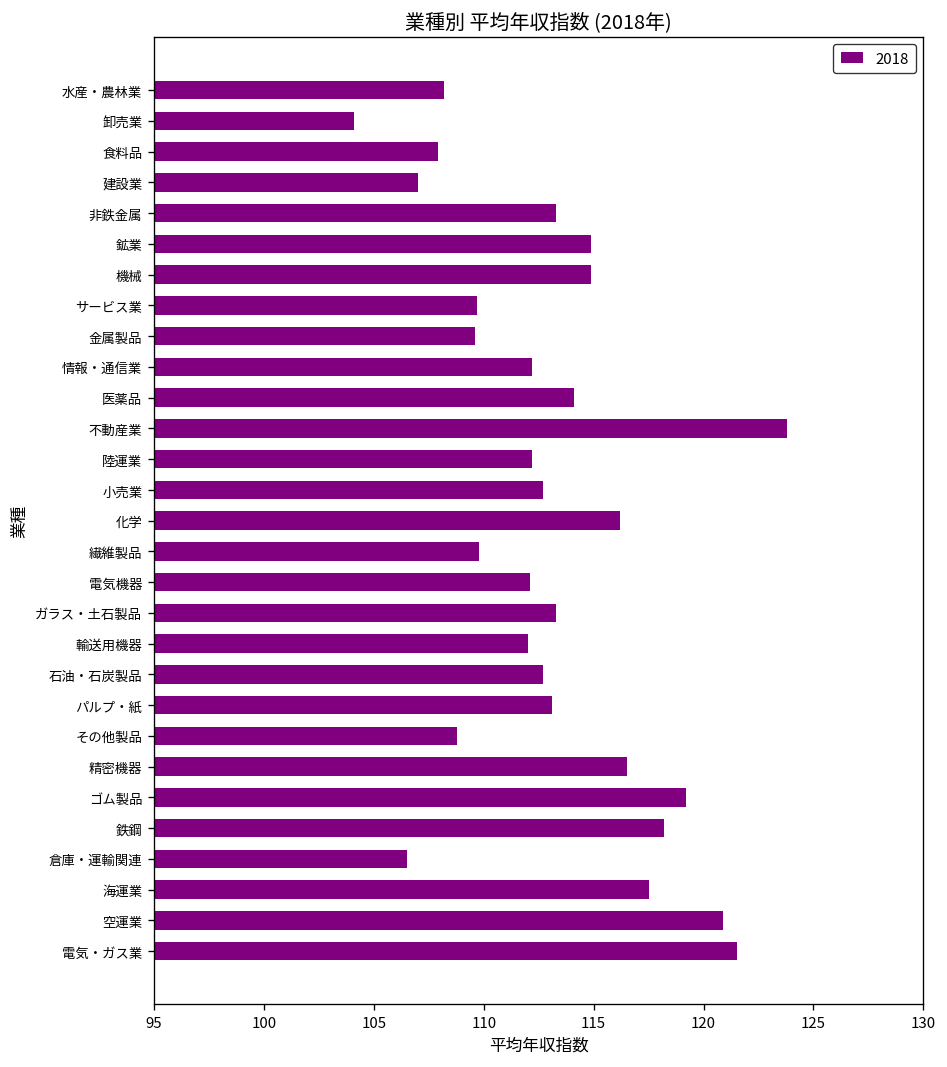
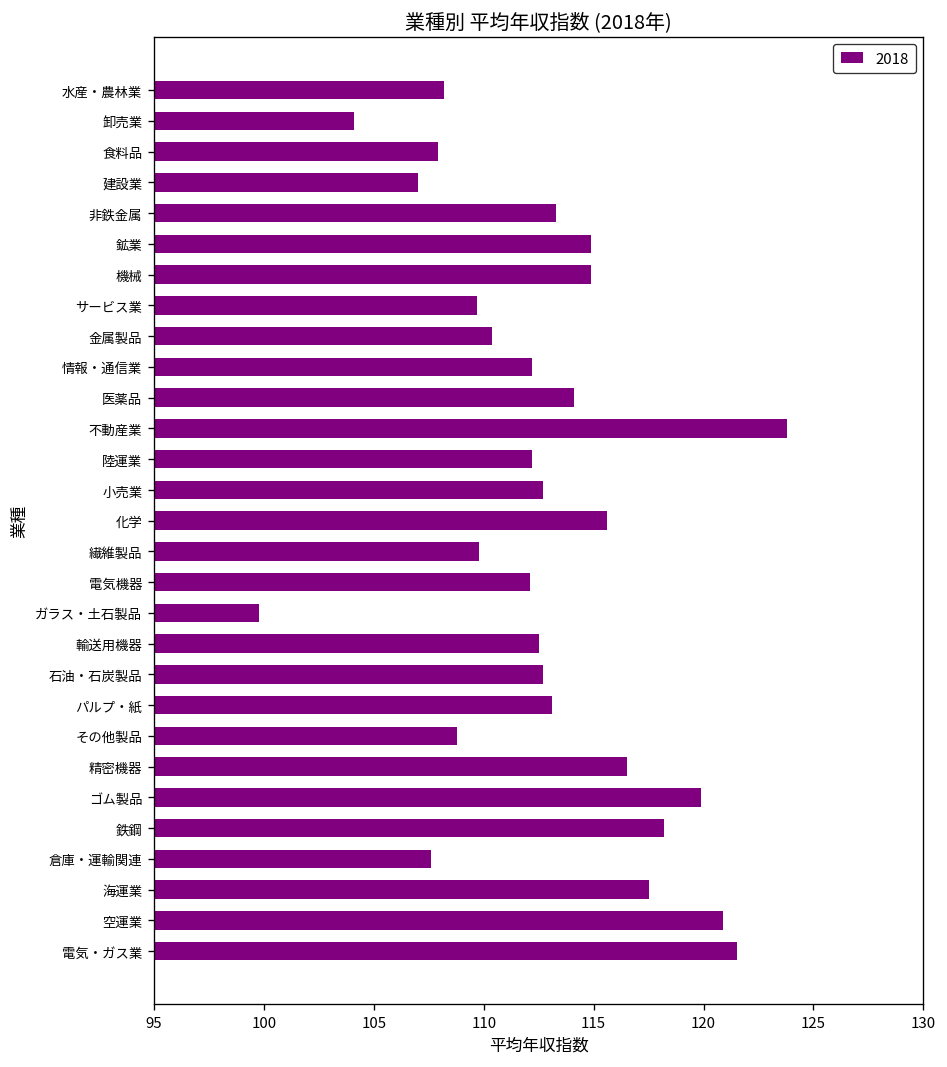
  {
    "水産・農林業": 108.2,
    "卸売業": 104.1,
    "食料品": 107.9,
    "建設業": 107.0,
    "非鉄金属": 113.3,
    "鉱業": 114.9,
    "機械": 114.9,
    "サービス業": 109.7,
-   "金属製品": 109.6,
+   "金属製品": 110.4,
    "情報・通信業": 112.2,
    "医薬品": 114.1,
    "不動産業": 123.8,
    "陸運業": 112.2,
    "小売業": 112.7,
-   "化学": 116.2,
+   "化学": 115.6,
    "繊維製品": 109.8,
    "電気機器": 112.1,
-   "ガラス・土石製品": 113.3,
-   "輸送用機器": 112.0,
+   "ガラス・土石製品": 99.8,
+   "輸送用機器": 112.5,
    "石油・石炭製品": 112.7,
    "パルプ・紙": 113.1,
    "その他製品": 108.8,
    "精密機器": 116.5,
-   "ゴム製品": 119.2,
+   "ゴム製品": 119.9,
    "鉄鋼": 118.2,
-   "倉庫・運輸関連": 106.5,
+   "倉庫・運輸関連": 107.6,
    "海運業": 117.5,
    "空運業": 120.9,
    "電気・ガス業": 121.5
  }
